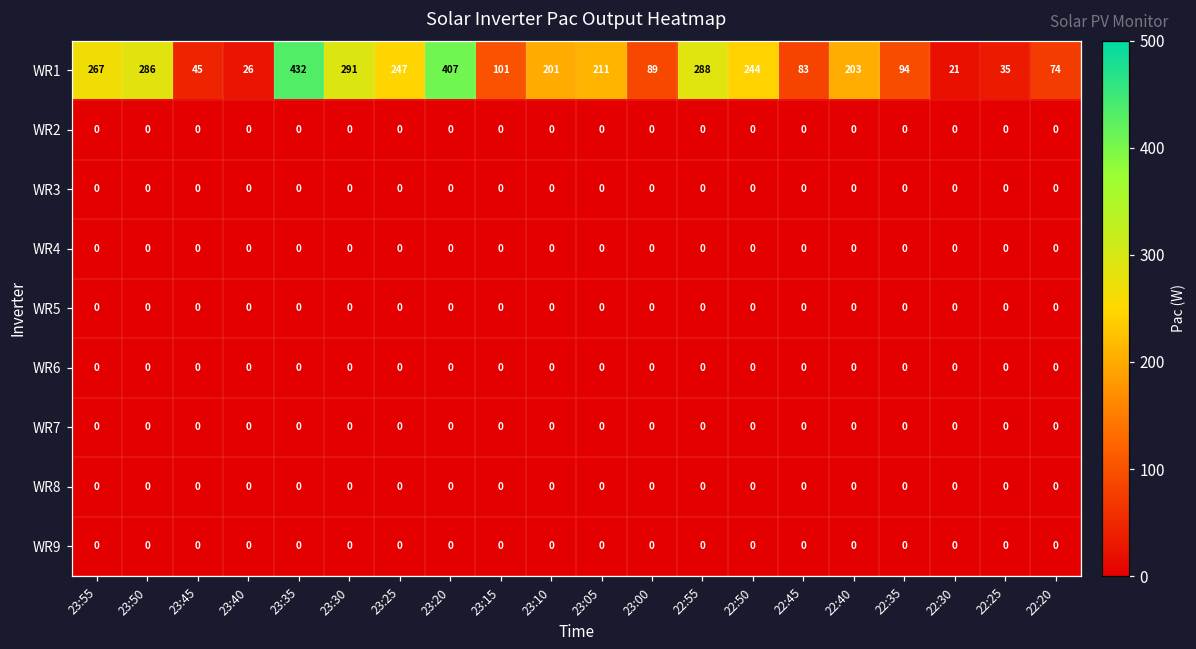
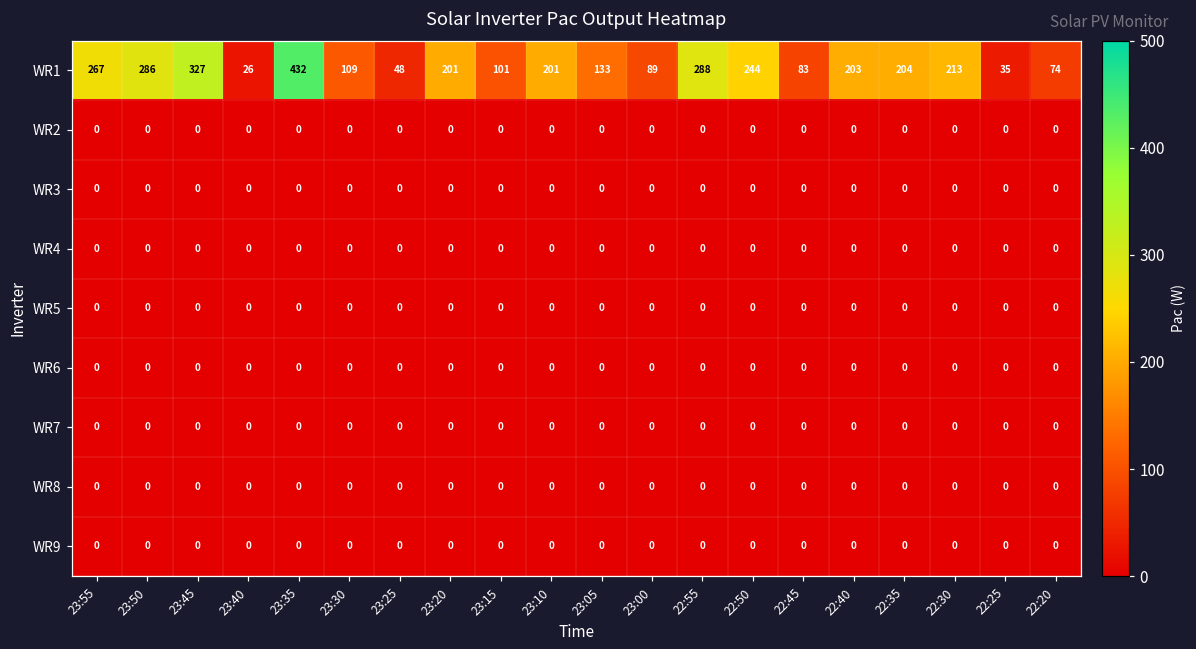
  {
    "WR1": {
      "23:55": 267,
      "23:50": 286,
-     "23:45": 45,
+     "23:45": 327,
      "23:40": 26,
      "23:35": 432,
-     "23:30": 291,
-     "23:25": 247,
-     "23:20": 407,
+     "23:30": 109,
+     "23:25": 48,
+     "23:20": 201,
      "23:15": 101,
      "23:10": 201,
-     "23:05": 211,
+     "23:05": 133,
      "23:00": 89,
      "22:55": 288,
      "22:50": 244,
      "22:45": 83,
      "22:40": 203,
-     "22:35": 94,
-     "22:30": 21,
+     "22:35": 204,
+     "22:30": 213,
      "22:25": 35,
      "22:20": 74
    },
    "WR2": {
      "23:55": 0,
      "23:50": 0,
      "23:45": 0,
      "23:40": 0,
      "23:35": 0,
      "23:30": 0,
      "23:25": 0,
      "23:20": 0,
      "23:15": 0,
      "23:10": 0,
      "23:05": 0,
      "23:00": 0,
      "22:55": 0,
      "22:50": 0,
      "22:45": 0,
      "22:40": 0,
      "22:35": 0,
      "22:30": 0,
      "22:25": 0,
      "22:20": 0
    },
    "WR3": {
      "23:55": 0,
      "23:50": 0,
      "23:45": 0,
      "23:40": 0,
      "23:35": 0,
      "23:30": 0,
      "23:25": 0,
      "23:20": 0,
      "23:15": 0,
      "23:10": 0,
      "23:05": 0,
      "23:00": 0,
      "22:55": 0,
      "22:50": 0,
      "22:45": 0,
      "22:40": 0,
      "22:35": 0,
      "22:30": 0,
      "22:25": 0,
      "22:20": 0
    },
    "WR4": {
      "23:55": 0,
      "23:50": 0,
      "23:45": 0,
      "23:40": 0,
      "23:35": 0,
      "23:30": 0,
      "23:25": 0,
      "23:20": 0,
      "23:15": 0,
      "23:10": 0,
      "23:05": 0,
      "23:00": 0,
      "22:55": 0,
      "22:50": 0,
      "22:45": 0,
      "22:40": 0,
      "22:35": 0,
      "22:30": 0,
      "22:25": 0,
      "22:20": 0
    },
    "WR5": {
      "23:55": 0,
      "23:50": 0,
      "23:45": 0,
      "23:40": 0,
      "23:35": 0,
      "23:30": 0,
      "23:25": 0,
      "23:20": 0,
      "23:15": 0,
      "23:10": 0,
      "23:05": 0,
      "23:00": 0,
      "22:55": 0,
      "22:50": 0,
      "22:45": 0,
      "22:40": 0,
      "22:35": 0,
      "22:30": 0,
      "22:25": 0,
      "22:20": 0
    },
    "WR6": {
      "23:55": 0,
      "23:50": 0,
      "23:45": 0,
      "23:40": 0,
      "23:35": 0,
      "23:30": 0,
      "23:25": 0,
      "23:20": 0,
      "23:15": 0,
      "23:10": 0,
      "23:05": 0,
      "23:00": 0,
      "22:55": 0,
      "22:50": 0,
      "22:45": 0,
      "22:40": 0,
      "22:35": 0,
      "22:30": 0,
      "22:25": 0,
      "22:20": 0
    },
    "WR7": {
      "23:55": 0,
      "23:50": 0,
      "23:45": 0,
      "23:40": 0,
      "23:35": 0,
      "23:30": 0,
      "23:25": 0,
      "23:20": 0,
      "23:15": 0,
      "23:10": 0,
      "23:05": 0,
      "23:00": 0,
      "22:55": 0,
      "22:50": 0,
      "22:45": 0,
      "22:40": 0,
      "22:35": 0,
      "22:30": 0,
      "22:25": 0,
      "22:20": 0
    },
    "WR8": {
      "23:55": 0,
      "23:50": 0,
      "23:45": 0,
      "23:40": 0,
      "23:35": 0,
      "23:30": 0,
      "23:25": 0,
      "23:20": 0,
      "23:15": 0,
      "23:10": 0,
      "23:05": 0,
      "23:00": 0,
      "22:55": 0,
      "22:50": 0,
      "22:45": 0,
      "22:40": 0,
      "22:35": 0,
      "22:30": 0,
      "22:25": 0,
      "22:20": 0
    },
    "WR9": {
      "23:55": 0,
      "23:50": 0,
      "23:45": 0,
      "23:40": 0,
      "23:35": 0,
      "23:30": 0,
      "23:25": 0,
      "23:20": 0,
      "23:15": 0,
      "23:10": 0,
      "23:05": 0,
      "23:00": 0,
      "22:55": 0,
      "22:50": 0,
      "22:45": 0,
      "22:40": 0,
      "22:35": 0,
      "22:30": 0,
      "22:25": 0,
      "22:20": 0
    }
  }
